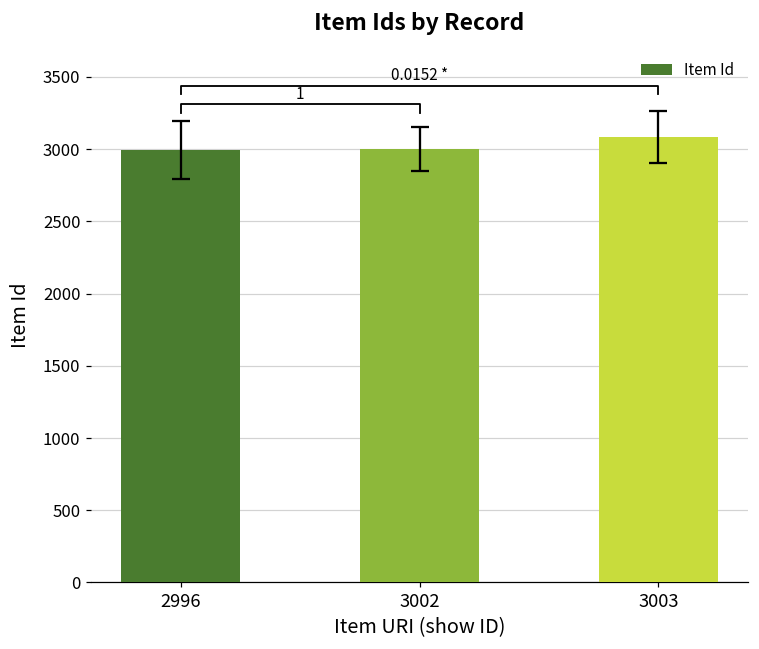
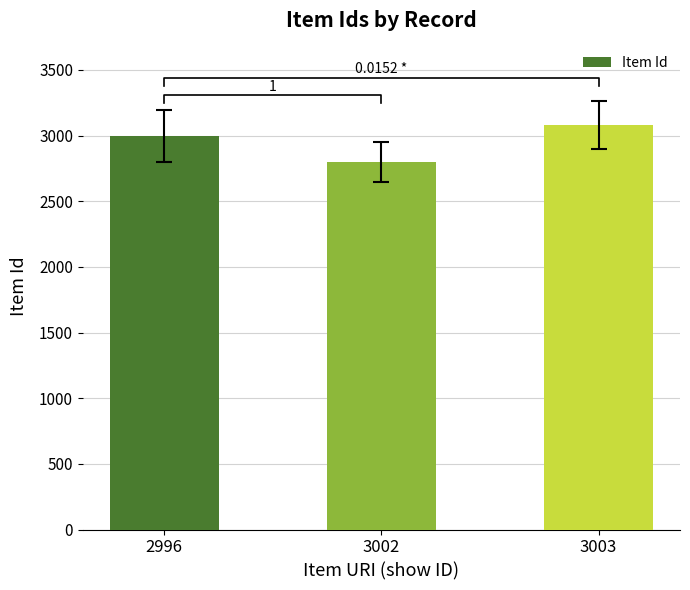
  {
    "Item Id": {
      "2996": 3000,
-     "3002": 3000,
+     "3002": 2800,
      "3003": 3080
    }
  }
